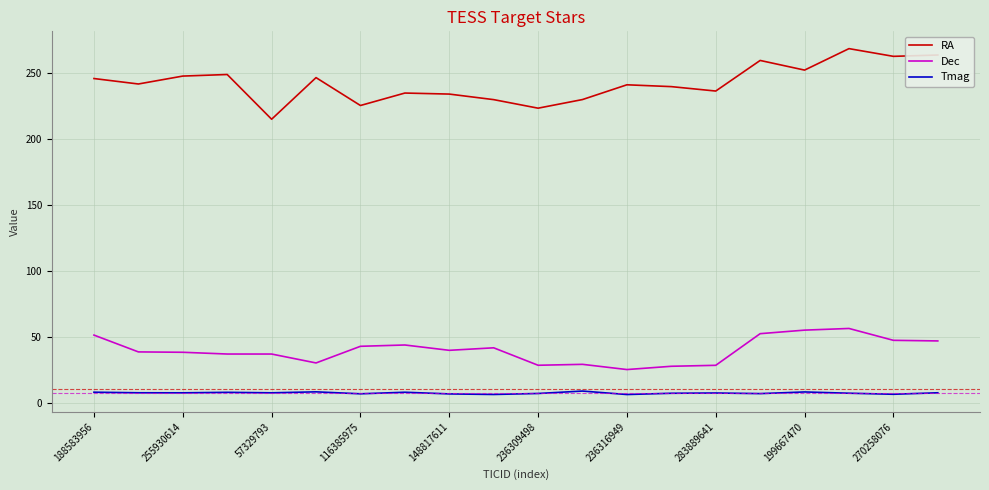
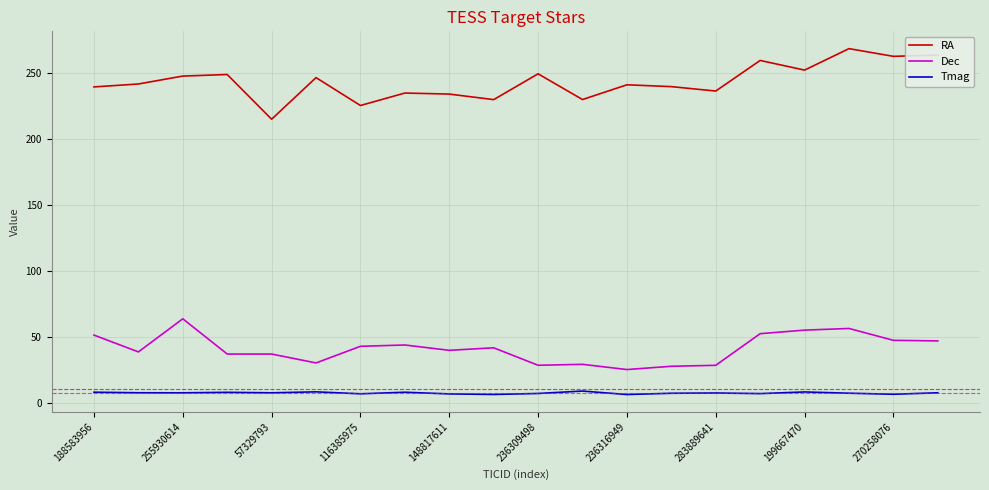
  {
    "RA": {
-     "188583956": 246,
+     "188583956": 239,
      "255930614": 248,
      "57329793": 215,
      "116385975": 225,
      "148817611": 234,
-     "236309498": 223,
+     "236309498": 249,
      "236316949": 241,
      "283889641": 236,
      "199667470": 252,
      "270258076": 263
    },
    "Dec": {
      "188583956": 51,
-     "255930614": 38,
+     "255930614": 64,
      "57329793": 37,
      "116385975": 43,
      "148817611": 40,
      "236309498": 29,
      "236316949": 25,
      "283889641": 28,
      "199667470": 55,
      "270258076": 47
    },
    "Tmag": {
      "188583956": 8,
      "255930614": 8,
      "57329793": 8,
      "116385975": 7,
      "148817611": 7,
      "236309498": 7,
      "236316949": 6,
      "283889641": 8,
      "199667470": 8,
      "270258076": 7
    }
  }
